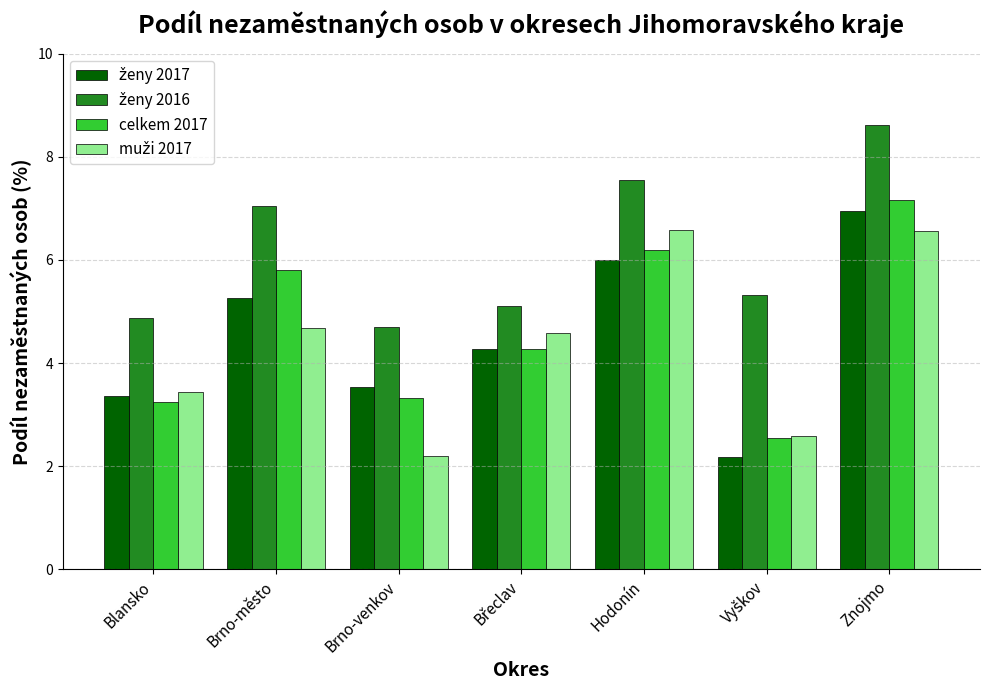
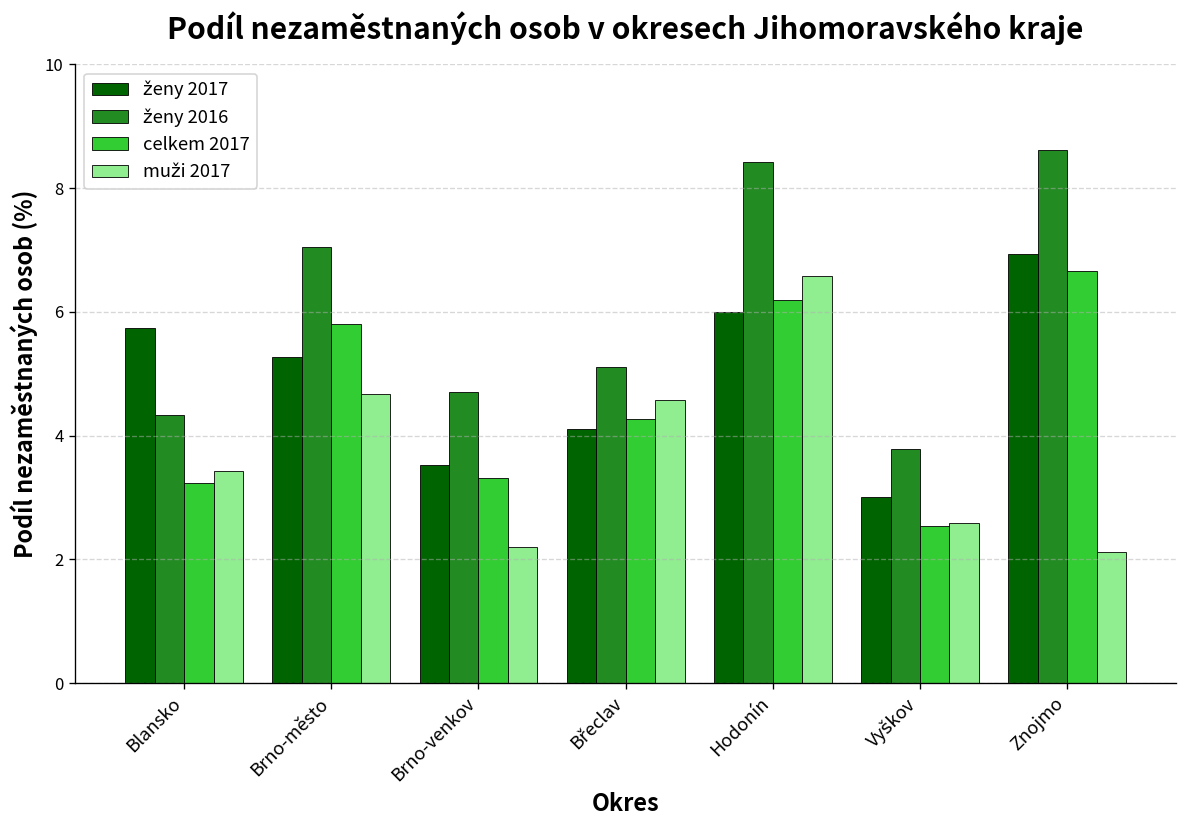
  {
    "ženy 2017": {
-     "Blansko": 3.4,
+     "Blansko": 5.7,
      "Brno-město": 5.3,
      "Brno-venkov": 3.5,
-     "Břeclav": 4.3,
+     "Břeclav": 4.1,
      "Hodonín": 6.0,
-     "Vyškov": 2.2,
+     "Vyškov": 3.0,
      "Znojmo": 6.9
    },
    "ženy 2016": {
-     "Blansko": 4.9,
+     "Blansko": 4.3,
      "Brno-město": 7.1,
      "Brno-venkov": 4.7,
      "Břeclav": 5.1,
-     "Hodonín": 7.6,
-     "Vyškov": 5.3,
+     "Hodonín": 8.4,
+     "Vyškov": 3.8,
      "Znojmo": 8.6
    },
    "celkem 2017": {
      "Blansko": 3.2,
      "Brno-město": 5.8,
      "Brno-venkov": 3.3,
      "Břeclav": 4.3,
      "Hodonín": 6.2,
      "Vyškov": 2.5,
-     "Znojmo": 7.2
+     "Znojmo": 6.7
    },
    "muži 2017": {
      "Blansko": 3.4,
      "Brno-město": 4.7,
      "Brno-venkov": 2.2,
      "Břeclav": 4.6,
      "Hodonín": 6.6,
      "Vyškov": 2.6,
-     "Znojmo": 6.6
+     "Znojmo": 2.1
    }
  }
